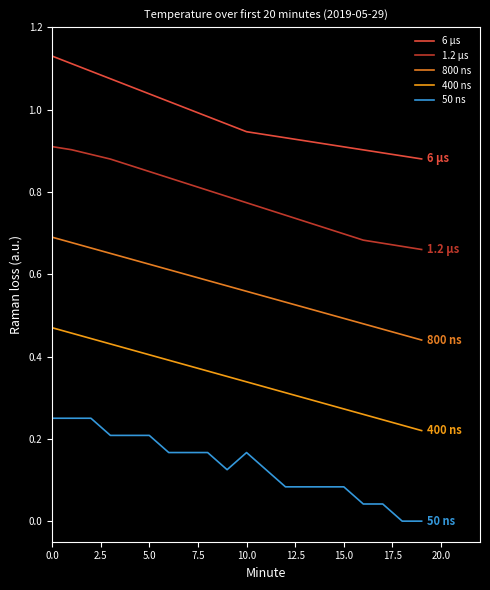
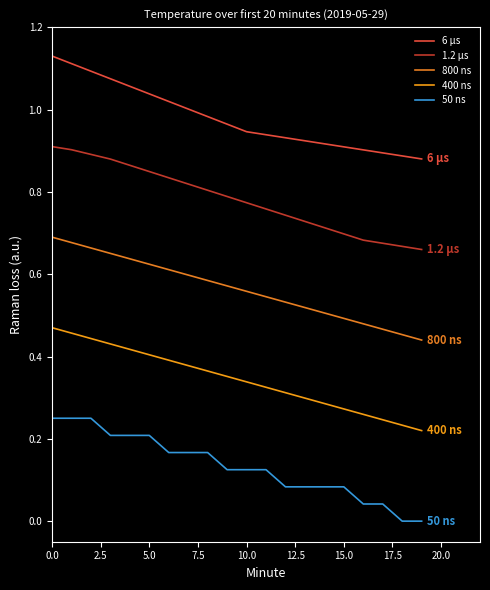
  {
    "50 ns": {
      "0.0": 0.25,
      "5.0": 0.21,
-     "10.0": 0.17,
+     "10.0": 0.12,
      "15.0": 0.08
    }
  }
